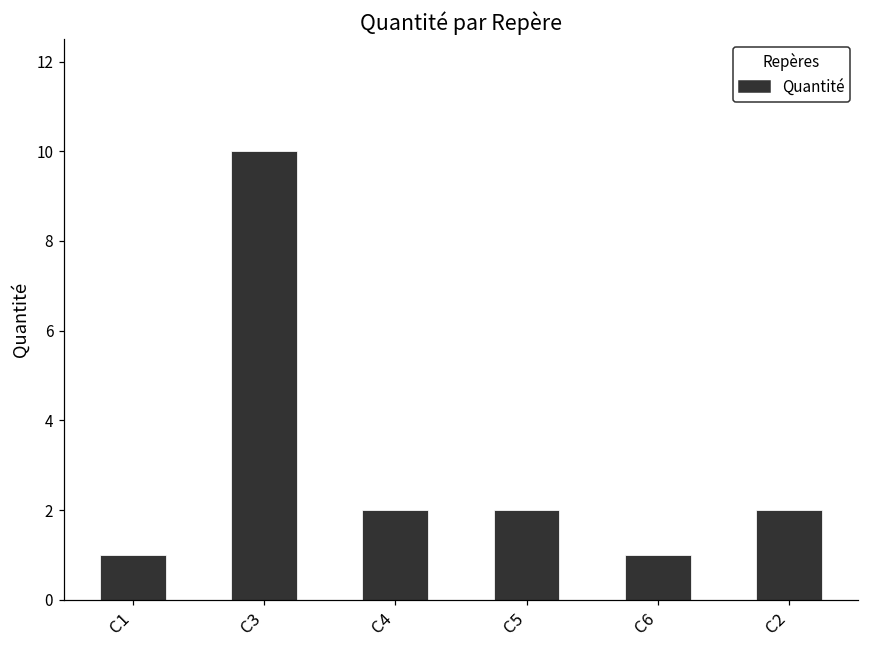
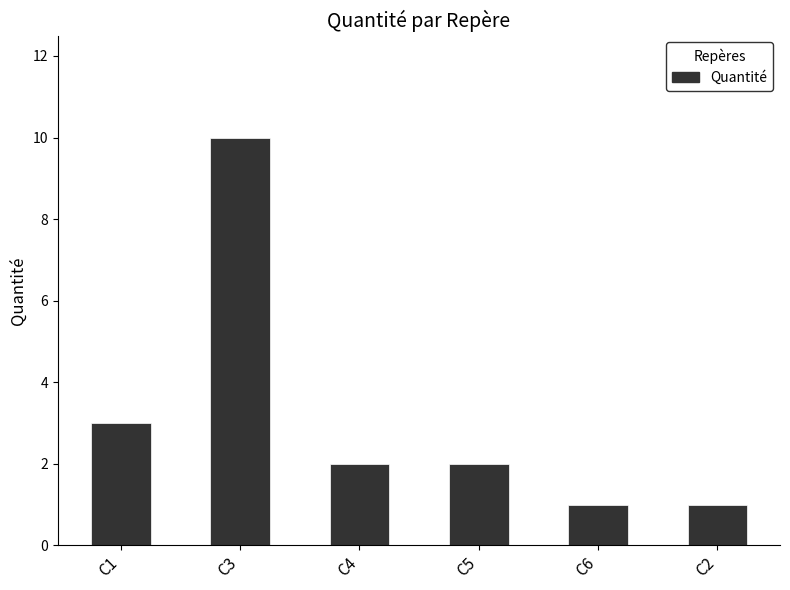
  {
-   "C1": 1,
+   "C1": 3,
    "C3": 10,
    "C4": 2,
    "C5": 2,
    "C6": 1,
-   "C2": 2
+   "C2": 1
  }
